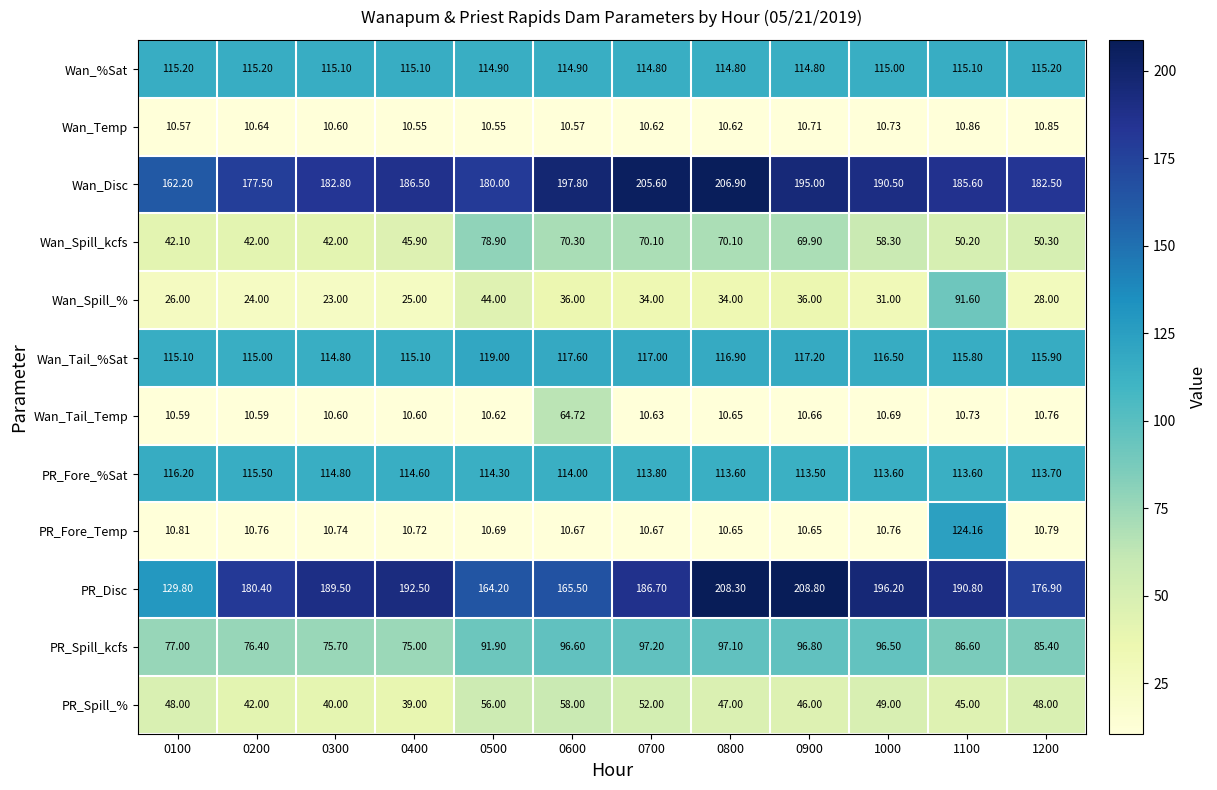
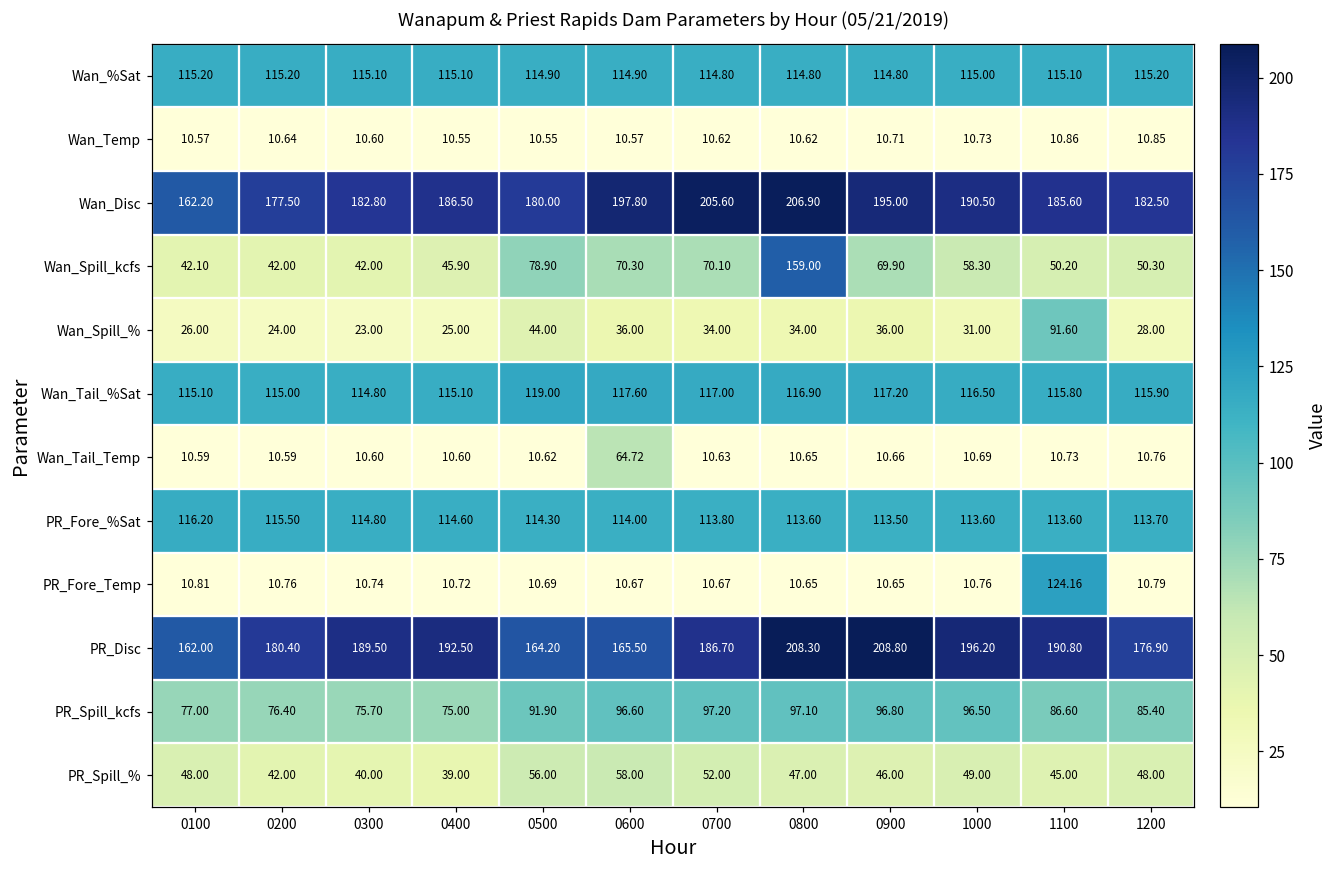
  {
    "Wan_%Sat": {
      "0100": 115.20,
      "0200": 115.20,
      "0300": 115.10,
      "0400": 115.10,
      "0500": 114.90,
      "0600": 114.90,
      "0700": 114.80,
      "0800": 114.80,
      "0900": 114.80,
      "1000": 115.00,
      "1100": 115.10,
      "1200": 115.20
    },
    "Wan_Temp": {
      "0100": 10.57,
      "0200": 10.64,
      "0300": 10.60,
      "0400": 10.55,
      "0500": 10.55,
      "0600": 10.57,
      "0700": 10.62,
      "0800": 10.62,
      "0900": 10.71,
      "1000": 10.73,
      "1100": 10.86,
      "1200": 10.85
    },
    "Wan_Disc": {
      "0100": 162.20,
      "0200": 177.50,
      "0300": 182.80,
      "0400": 186.50,
      "0500": 180.00,
      "0600": 197.80,
      "0700": 205.60,
      "0800": 206.90,
      "0900": 195.00,
      "1000": 190.50,
      "1100": 185.60,
      "1200": 182.50
    },
    "Wan_Spill_kcfs": {
      "0100": 42.10,
      "0200": 42.00,
      "0300": 42.00,
      "0400": 45.90,
      "0500": 78.90,
      "0600": 70.30,
      "0700": 70.10,
-     "0800": 70.10,
+     "0800": 159.00,
      "0900": 69.90,
      "1000": 58.30,
      "1100": 50.20,
      "1200": 50.30
    },
    "Wan_Spill_%": {
      "0100": 26.00,
      "0200": 24.00,
      "0300": 23.00,
      "0400": 25.00,
      "0500": 44.00,
      "0600": 36.00,
      "0700": 34.00,
      "0800": 34.00,
      "0900": 36.00,
      "1000": 31.00,
      "1100": 91.60,
      "1200": 28.00
    },
    "Wan_Tail_%Sat": {
      "0100": 115.10,
      "0200": 115.00,
      "0300": 114.80,
      "0400": 115.10,
      "0500": 119.00,
      "0600": 117.60,
      "0700": 117.00,
      "0800": 116.90,
      "0900": 117.20,
      "1000": 116.50,
      "1100": 115.80,
      "1200": 115.90
    },
    "Wan_Tail_Temp": {
      "0100": 10.59,
      "0200": 10.59,
      "0300": 10.60,
      "0400": 10.60,
      "0500": 10.62,
      "0600": 64.72,
      "0700": 10.63,
      "0800": 10.65,
      "0900": 10.66,
      "1000": 10.69,
      "1100": 10.73,
      "1200": 10.76
    },
    "PR_Fore_%Sat": {
      "0100": 116.20,
      "0200": 115.50,
      "0300": 114.80,
      "0400": 114.60,
      "0500": 114.30,
      "0600": 114.00,
      "0700": 113.80,
      "0800": 113.60,
      "0900": 113.50,
      "1000": 113.60,
      "1100": 113.60,
      "1200": 113.70
    },
    "PR_Fore_Temp": {
      "0100": 10.81,
      "0200": 10.76,
      "0300": 10.74,
      "0400": 10.72,
      "0500": 10.69,
      "0600": 10.67,
      "0700": 10.67,
      "0800": 10.65,
      "0900": 10.65,
      "1000": 10.76,
      "1100": 124.16,
      "1200": 10.79
    },
    "PR_Disc": {
-     "0100": 129.80,
+     "0100": 162.00,
      "0200": 180.40,
      "0300": 189.50,
      "0400": 192.50,
      "0500": 164.20,
      "0600": 165.50,
      "0700": 186.70,
      "0800": 208.30,
      "0900": 208.80,
      "1000": 196.20,
      "1100": 190.80,
      "1200": 176.90
    },
    "PR_Spill_kcfs": {
      "0100": 77.00,
      "0200": 76.40,
      "0300": 75.70,
      "0400": 75.00,
      "0500": 91.90,
      "0600": 96.60,
      "0700": 97.20,
      "0800": 97.10,
      "0900": 96.80,
      "1000": 96.50,
      "1100": 86.60,
      "1200": 85.40
    },
    "PR_Spill_%": {
      "0100": 48.00,
      "0200": 42.00,
      "0300": 40.00,
      "0400": 39.00,
      "0500": 56.00,
      "0600": 58.00,
      "0700": 52.00,
      "0800": 47.00,
      "0900": 46.00,
      "1000": 49.00,
      "1100": 45.00,
      "1200": 48.00
    }
  }
